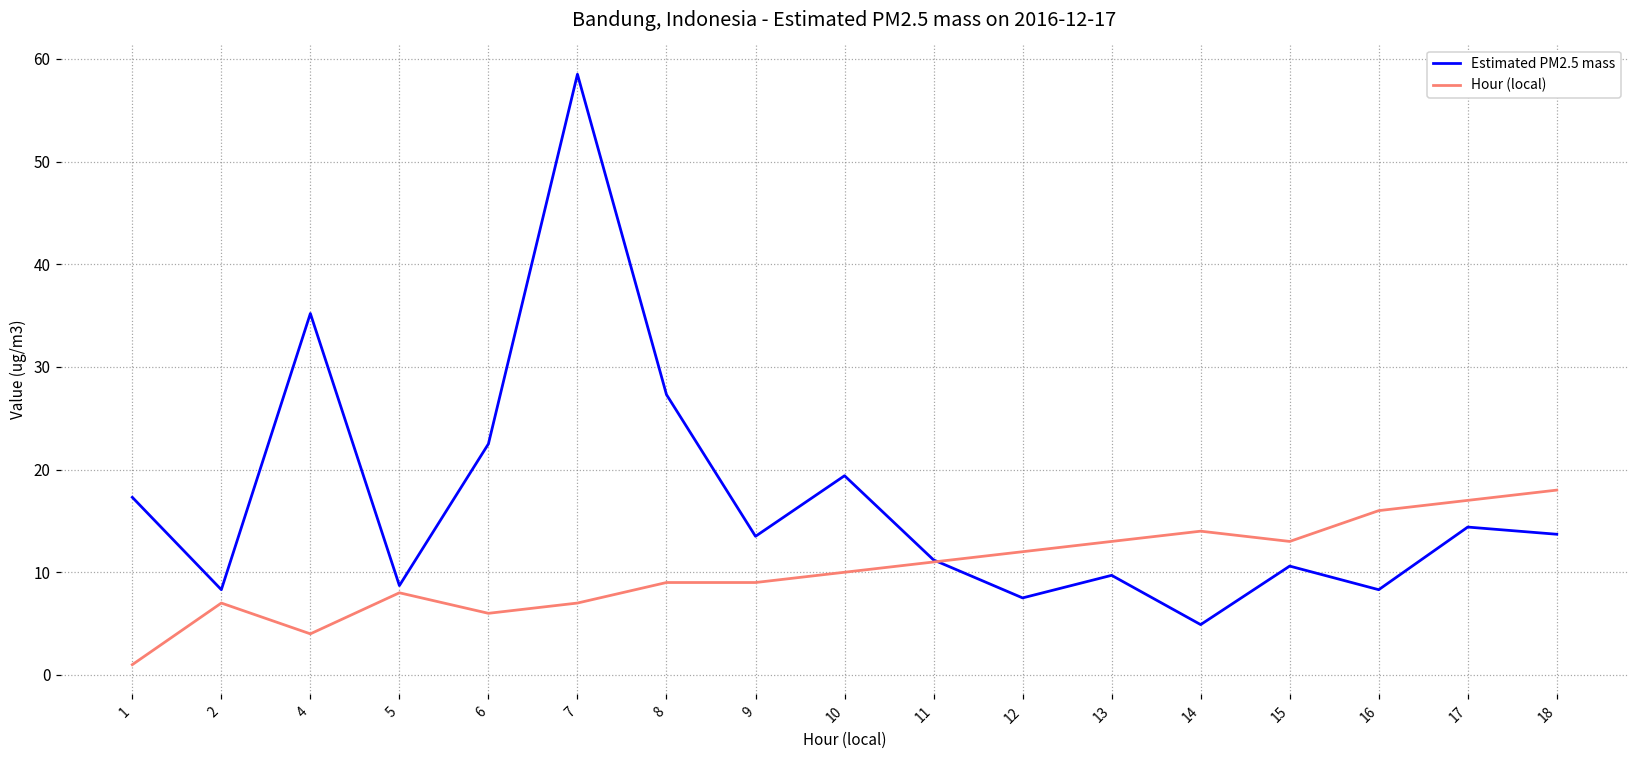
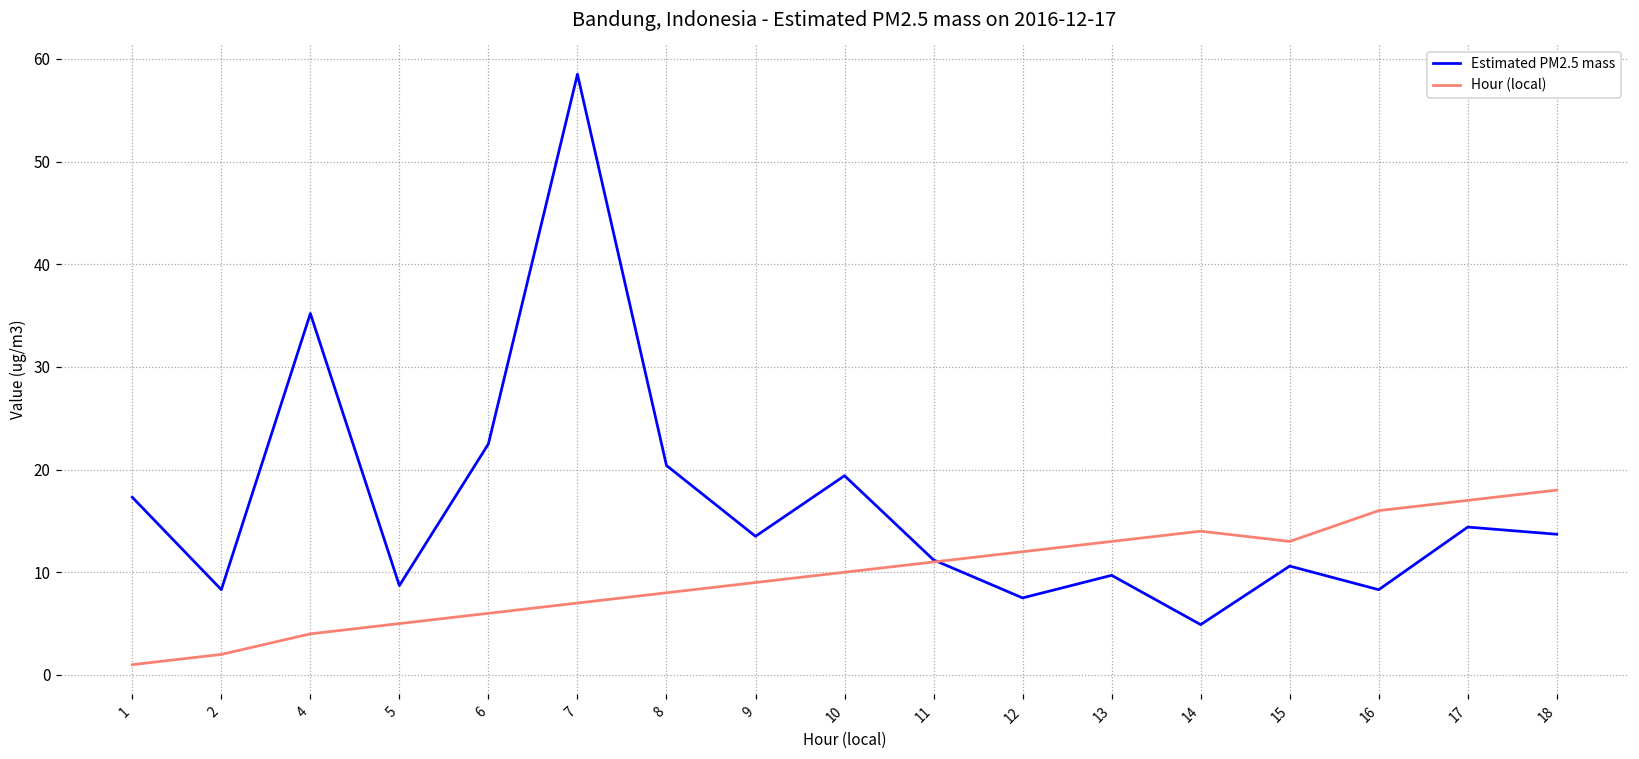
  {
    "Estimated PM2.5 mass": {
      "1": 17,
      "2": 8,
      "4": 35,
      "5": 9,
      "6": 23,
      "7": 59,
-     "8": 27,
+     "8": 20,
      "9": 14,
      "10": 19,
      "12": 8,
      "13": 10,
      "14": 5,
      "15": 11,
      "16": 8,
      "17": 14,
      "18": 14
    },
    "Hour (local)": {
      "1": 1,
-     "2": 7,
+     "2": 2,
      "4": 4,
-     "5": 8,
+     "5": 5,
      "6": 6,
      "7": 7,
-     "8": 9,
+     "8": 8,
      "9": 9,
      "10": 10,
      "12": 12,
      "13": 13,
      "14": 14,
      "15": 13,
      "16": 16,
      "17": 17,
      "18": 18
    }
  }
